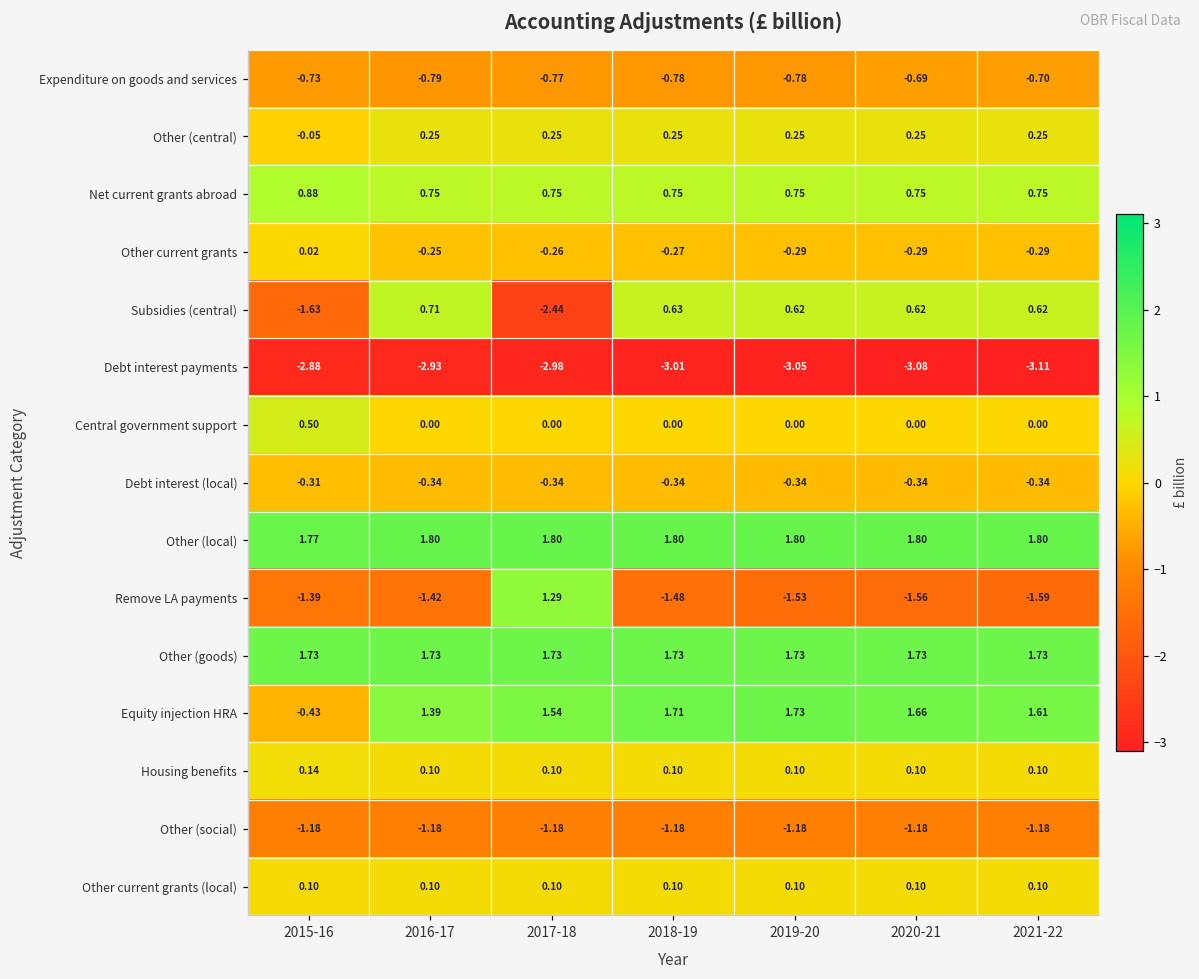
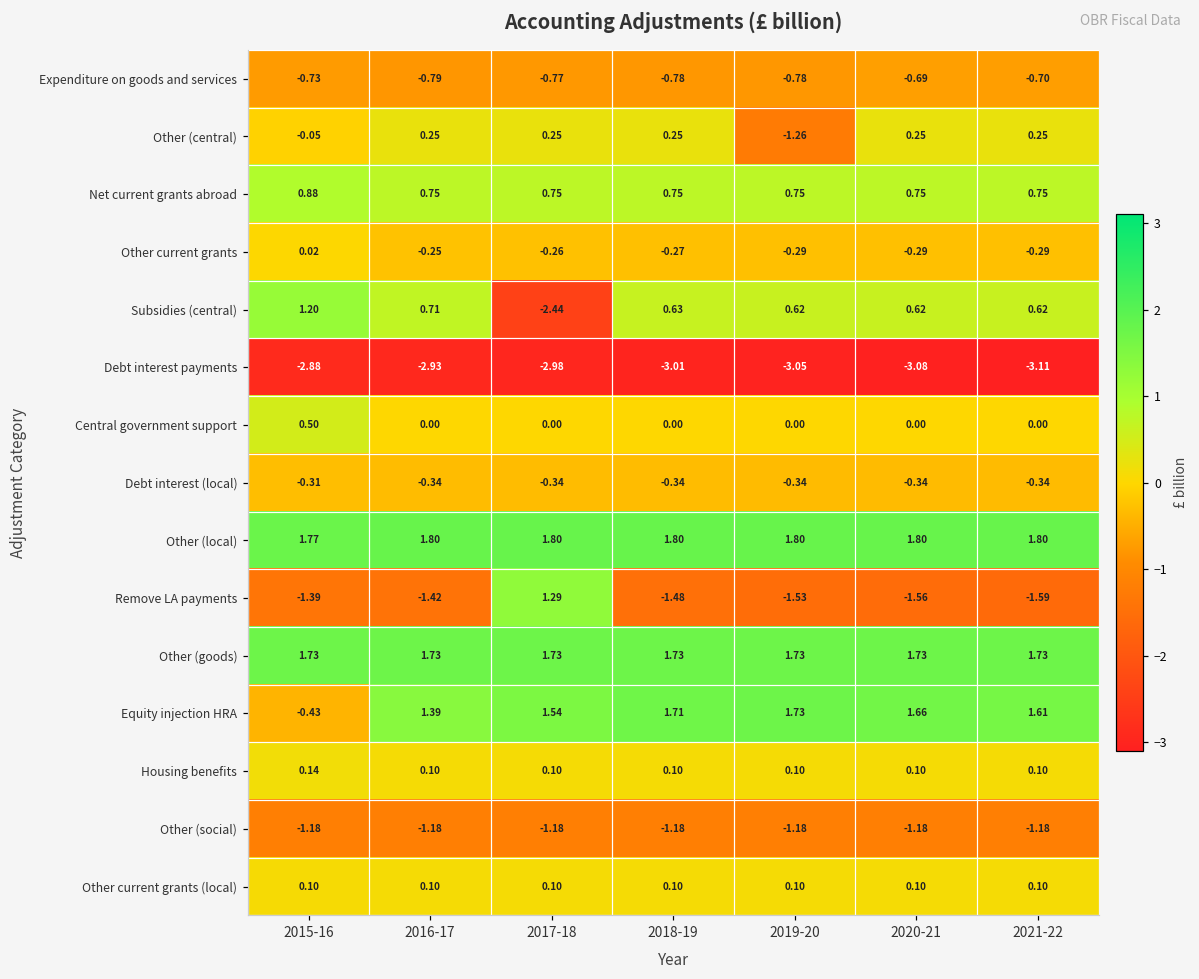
  {
    "Expenditure on goods and services": {
      "2015-16": -0.73,
      "2016-17": -0.79,
      "2017-18": -0.77,
      "2018-19": -0.78,
      "2019-20": -0.78,
      "2020-21": -0.69,
      "2021-22": -0.70
    },
    "Other (central)": {
      "2015-16": -0.05,
      "2016-17": 0.25,
      "2017-18": 0.25,
      "2018-19": 0.25,
-     "2019-20": 0.25,
+     "2019-20": -1.26,
      "2020-21": 0.25,
      "2021-22": 0.25
    },
    "Net current grants abroad": {
      "2015-16": 0.88,
      "2016-17": 0.75,
      "2017-18": 0.75,
      "2018-19": 0.75,
      "2019-20": 0.75,
      "2020-21": 0.75,
      "2021-22": 0.75
    },
    "Other current grants": {
      "2015-16": 0.02,
      "2016-17": -0.25,
      "2017-18": -0.26,
      "2018-19": -0.27,
      "2019-20": -0.29,
      "2020-21": -0.29,
      "2021-22": -0.29
    },
    "Subsidies (central)": {
-     "2015-16": -1.63,
+     "2015-16": 1.20,
      "2016-17": 0.71,
      "2017-18": -2.44,
      "2018-19": 0.63,
      "2019-20": 0.62,
      "2020-21": 0.62,
      "2021-22": 0.62
    },
    "Debt interest payments": {
      "2015-16": -2.88,
      "2016-17": -2.93,
      "2017-18": -2.98,
      "2018-19": -3.01,
      "2019-20": -3.05,
      "2020-21": -3.08,
      "2021-22": -3.11
    },
    "Central government support": {
      "2015-16": 0.50,
      "2016-17": 0.00,
      "2017-18": 0.00,
      "2018-19": 0.00,
      "2019-20": 0.00,
      "2020-21": 0.00,
      "2021-22": 0.00
    },
    "Debt interest (local)": {
      "2015-16": -0.31,
      "2016-17": -0.34,
      "2017-18": -0.34,
      "2018-19": -0.34,
      "2019-20": -0.34,
      "2020-21": -0.34,
      "2021-22": -0.34
    },
    "Other (local)": {
      "2015-16": 1.77,
      "2016-17": 1.80,
      "2017-18": 1.80,
      "2018-19": 1.80,
      "2019-20": 1.80,
      "2020-21": 1.80,
      "2021-22": 1.80
    },
    "Remove LA payments": {
      "2015-16": -1.39,
      "2016-17": -1.42,
      "2017-18": 1.29,
      "2018-19": -1.48,
      "2019-20": -1.53,
      "2020-21": -1.56,
      "2021-22": -1.59
    },
    "Other (goods)": {
      "2015-16": 1.73,
      "2016-17": 1.73,
      "2017-18": 1.73,
      "2018-19": 1.73,
      "2019-20": 1.73,
      "2020-21": 1.73,
      "2021-22": 1.73
    },
    "Equity injection HRA": {
      "2015-16": -0.43,
      "2016-17": 1.39,
      "2017-18": 1.54,
      "2018-19": 1.71,
      "2019-20": 1.73,
      "2020-21": 1.66,
      "2021-22": 1.61
    },
    "Housing benefits": {
      "2015-16": 0.14,
      "2016-17": 0.10,
      "2017-18": 0.10,
      "2018-19": 0.10,
      "2019-20": 0.10,
      "2020-21": 0.10,
      "2021-22": 0.10
    },
    "Other (social)": {
      "2015-16": -1.18,
      "2016-17": -1.18,
      "2017-18": -1.18,
      "2018-19": -1.18,
      "2019-20": -1.18,
      "2020-21": -1.18,
      "2021-22": -1.18
    },
    "Other current grants (local)": {
      "2015-16": 0.10,
      "2016-17": 0.10,
      "2017-18": 0.10,
      "2018-19": 0.10,
      "2019-20": 0.10,
      "2020-21": 0.10,
      "2021-22": 0.10
    }
  }
